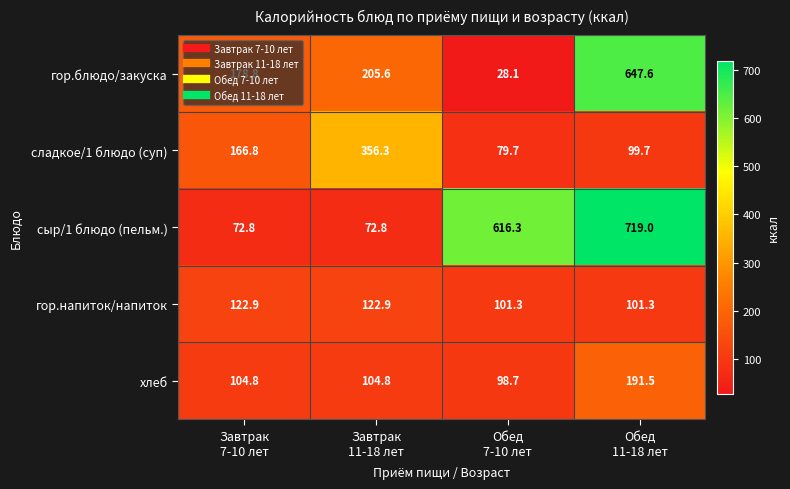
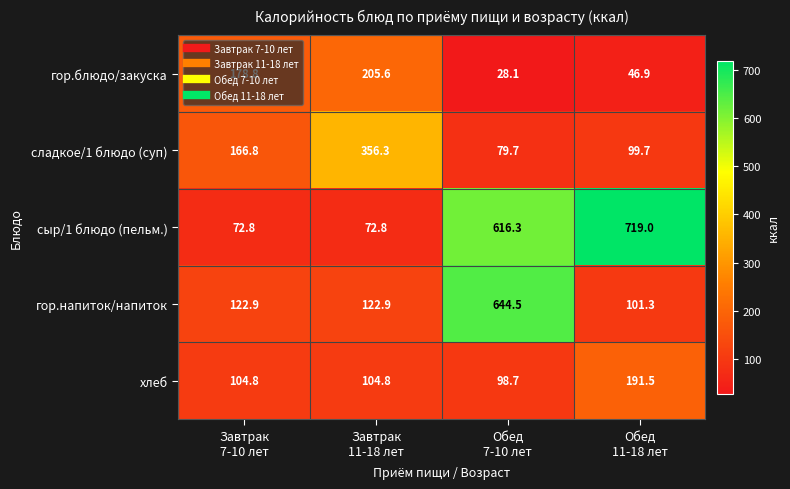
  {
    "гор.блюдо/закуска": {
      "Завтрак 11-18 лет": 205.6,
      "Обед 7-10 лет": 28.1,
-     "Обед 11-18 лет": 647.6
+     "Обед 11-18 лет": 46.9
    },
    "сладкое/1 блюдо (суп)": {
      "Завтрак 7-10 лет": 166.8,
      "Завтрак 11-18 лет": 356.3,
      "Обед 7-10 лет": 79.7,
      "Обед 11-18 лет": 99.7
    },
    "сыр/1 блюдо (пельм.)": {
      "Завтрак 7-10 лет": 72.8,
      "Завтрак 11-18 лет": 72.8,
      "Обед 7-10 лет": 616.3,
      "Обед 11-18 лет": 719.0
    },
    "гор.напиток/напиток": {
      "Завтрак 7-10 лет": 122.9,
      "Завтрак 11-18 лет": 122.9,
-     "Обед 7-10 лет": 101.3,
+     "Обед 7-10 лет": 644.5,
      "Обед 11-18 лет": 101.3
    },
    "хлеб": {
      "Завтрак 7-10 лет": 104.8,
      "Завтрак 11-18 лет": 104.8,
      "Обед 7-10 лет": 98.7,
      "Обед 11-18 лет": 191.5
    }
  }
